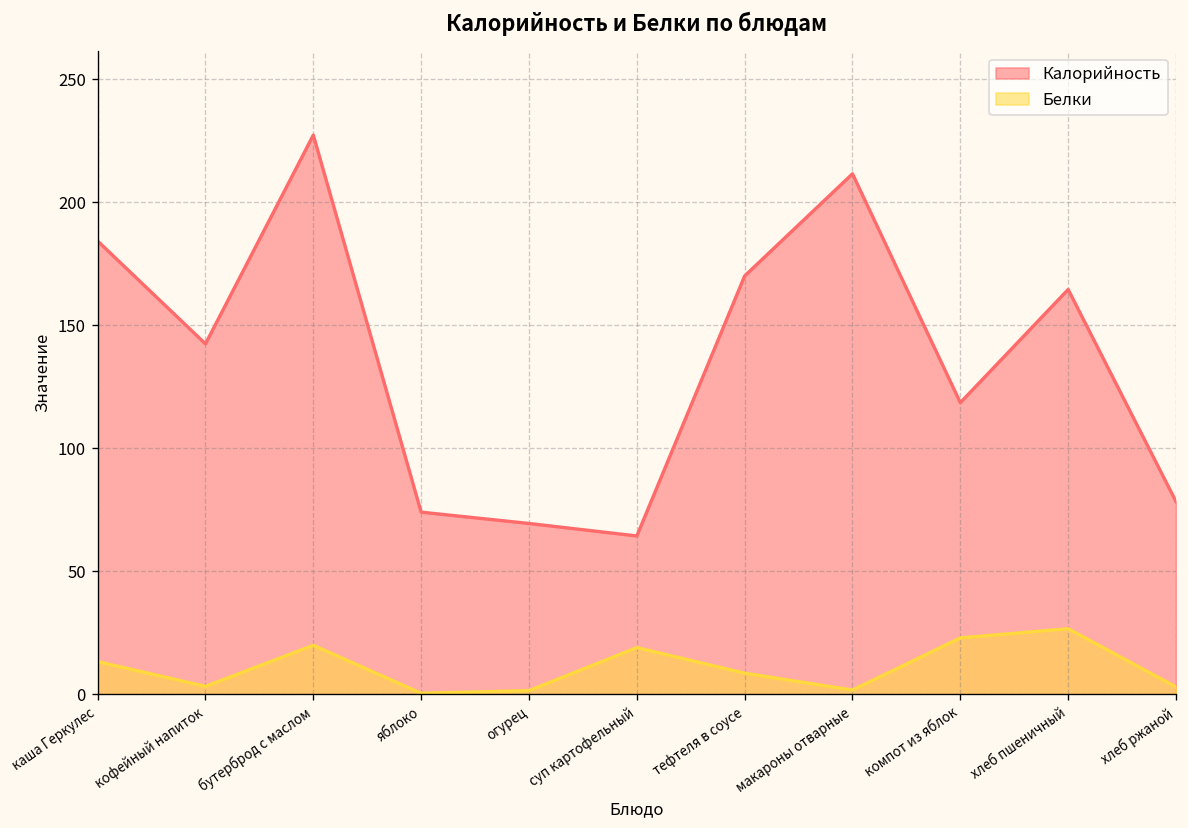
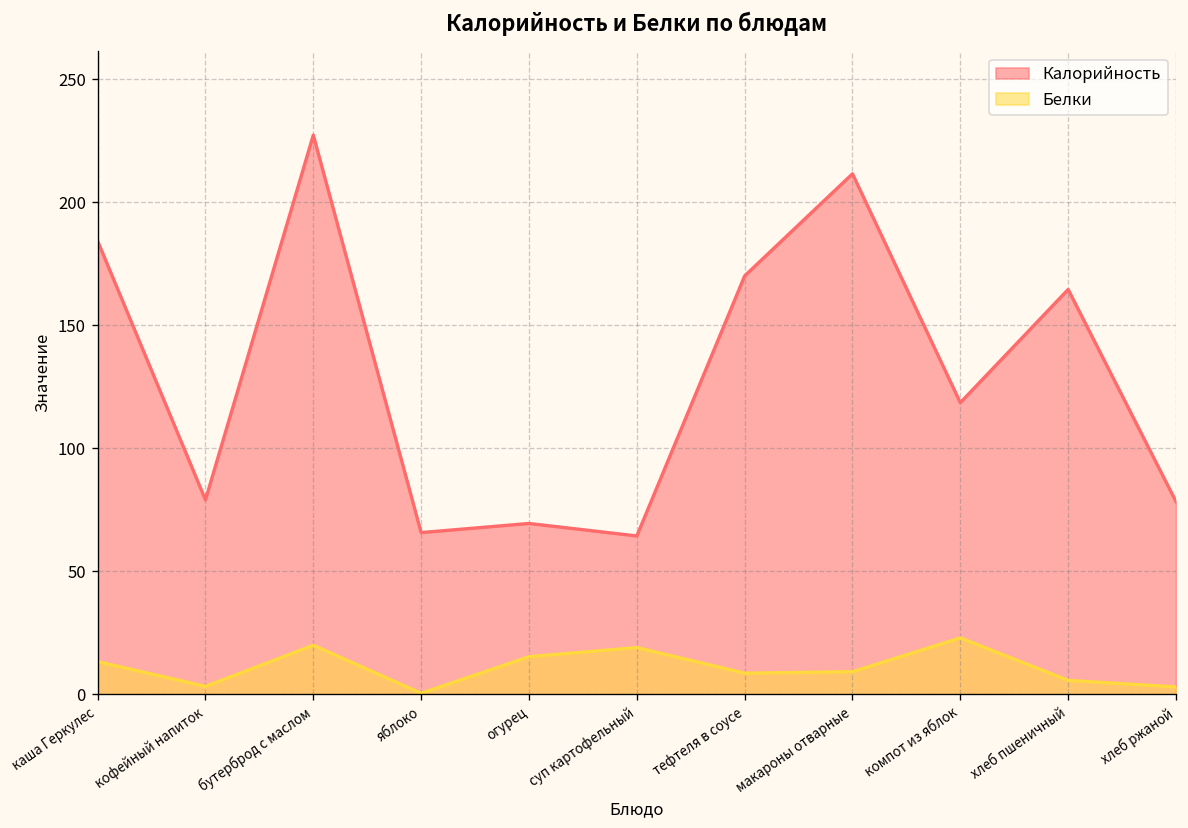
  {
    "Калорийность": {
      "каша Геркулес": 184,
-     "кофейный напиток": 142,
+     "кофейный напиток": 79,
      "бутерброд с маслом": 227,
-     "яблоко": 74,
+     "яблоко": 66,
      "огурец": 69,
      "суп картофельный": 64,
      "тефтеля в соусе": 170,
      "макароны отварные": 212,
      "компот из яблок": 119,
      "хлеб пшеничный": 165,
      "хлеб ржаной": 78
    },
    "Белки": {
      "каша Геркулес": 13,
      "кофейный напиток": 3,
      "бутерброд с маслом": 20,
      "яблоко": 0,
-     "огурец": 1,
+     "огурец": 15,
      "суп картофельный": 19,
      "тефтеля в соусе": 9,
-     "макароны отварные": 2,
+     "макароны отварные": 9,
      "компот из яблок": 23,
-     "хлеб пшеничный": 27,
+     "хлеб пшеничный": 6,
      "хлеб ржаной": 3
    }
  }
